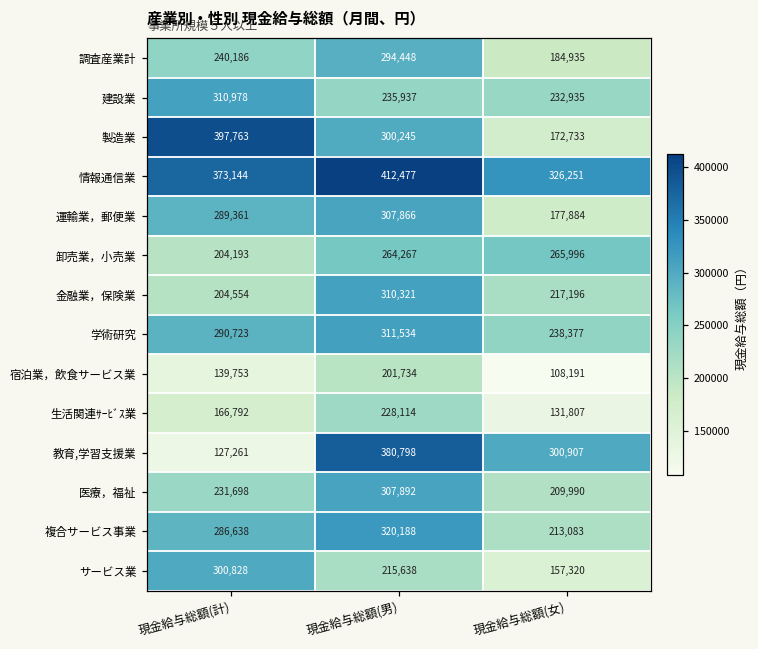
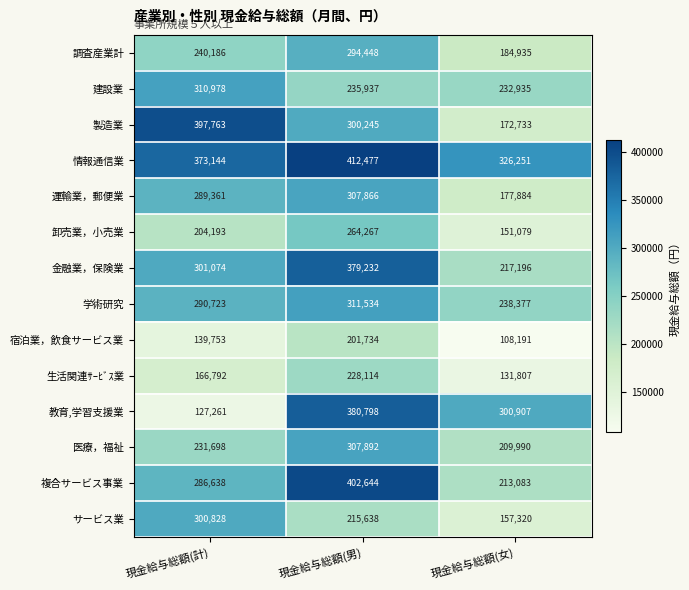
  {
    "調査産業計": {
      "現金給与総額(計)": "240,186",
      "現金給与総額(男)": "294,448",
      "現金給与総額(女)": "184,935"
    },
    "建設業": {
      "現金給与総額(計)": "310,978",
      "現金給与総額(男)": "235,937",
      "現金給与総額(女)": "232,935"
    },
    "製造業": {
      "現金給与総額(計)": "397,763",
      "現金給与総額(男)": "300,245",
      "現金給与総額(女)": "172,733"
    },
    "情報通信業": {
      "現金給与総額(計)": "373,144",
      "現金給与総額(男)": "412,477",
      "現金給与総額(女)": "326,251"
    },
    "運輸業，郵便業": {
      "現金給与総額(計)": "289,361",
      "現金給与総額(男)": "307,866",
      "現金給与総額(女)": "177,884"
    },
    "卸売業，小売業": {
      "現金給与総額(計)": "204,193",
      "現金給与総額(男)": "264,267",
-     "現金給与総額(女)": "265,996"
+     "現金給与総額(女)": "151,079"
    },
    "金融業，保険業": {
-     "現金給与総額(計)": "204,554",
-     "現金給与総額(男)": "310,321",
+     "現金給与総額(計)": "301,074",
+     "現金給与総額(男)": "379,232",
      "現金給与総額(女)": "217,196"
    },
    "学術研究": {
      "現金給与総額(計)": "290,723",
      "現金給与総額(男)": "311,534",
      "現金給与総額(女)": "238,377"
    },
    "宿泊業，飲食サービス業": {
      "現金給与総額(計)": "139,753",
      "現金給与総額(男)": "201,734",
      "現金給与総額(女)": "108,191"
    },
    "生活関連ｻｰﾋﾞｽ業": {
      "現金給与総額(計)": "166,792",
      "現金給与総額(男)": "228,114",
      "現金給与総額(女)": "131,807"
    },
    "教育,学習支援業": {
      "現金給与総額(計)": "127,261",
      "現金給与総額(男)": "380,798",
      "現金給与総額(女)": "300,907"
    },
    "医療，福祉": {
      "現金給与総額(計)": "231,698",
      "現金給与総額(男)": "307,892",
      "現金給与総額(女)": "209,990"
    },
    "複合サービス事業": {
      "現金給与総額(計)": "286,638",
-     "現金給与総額(男)": "320,188",
+     "現金給与総額(男)": "402,644",
      "現金給与総額(女)": "213,083"
    },
    "サービス業": {
      "現金給与総額(計)": "300,828",
      "現金給与総額(男)": "215,638",
      "現金給与総額(女)": "157,320"
    }
  }
